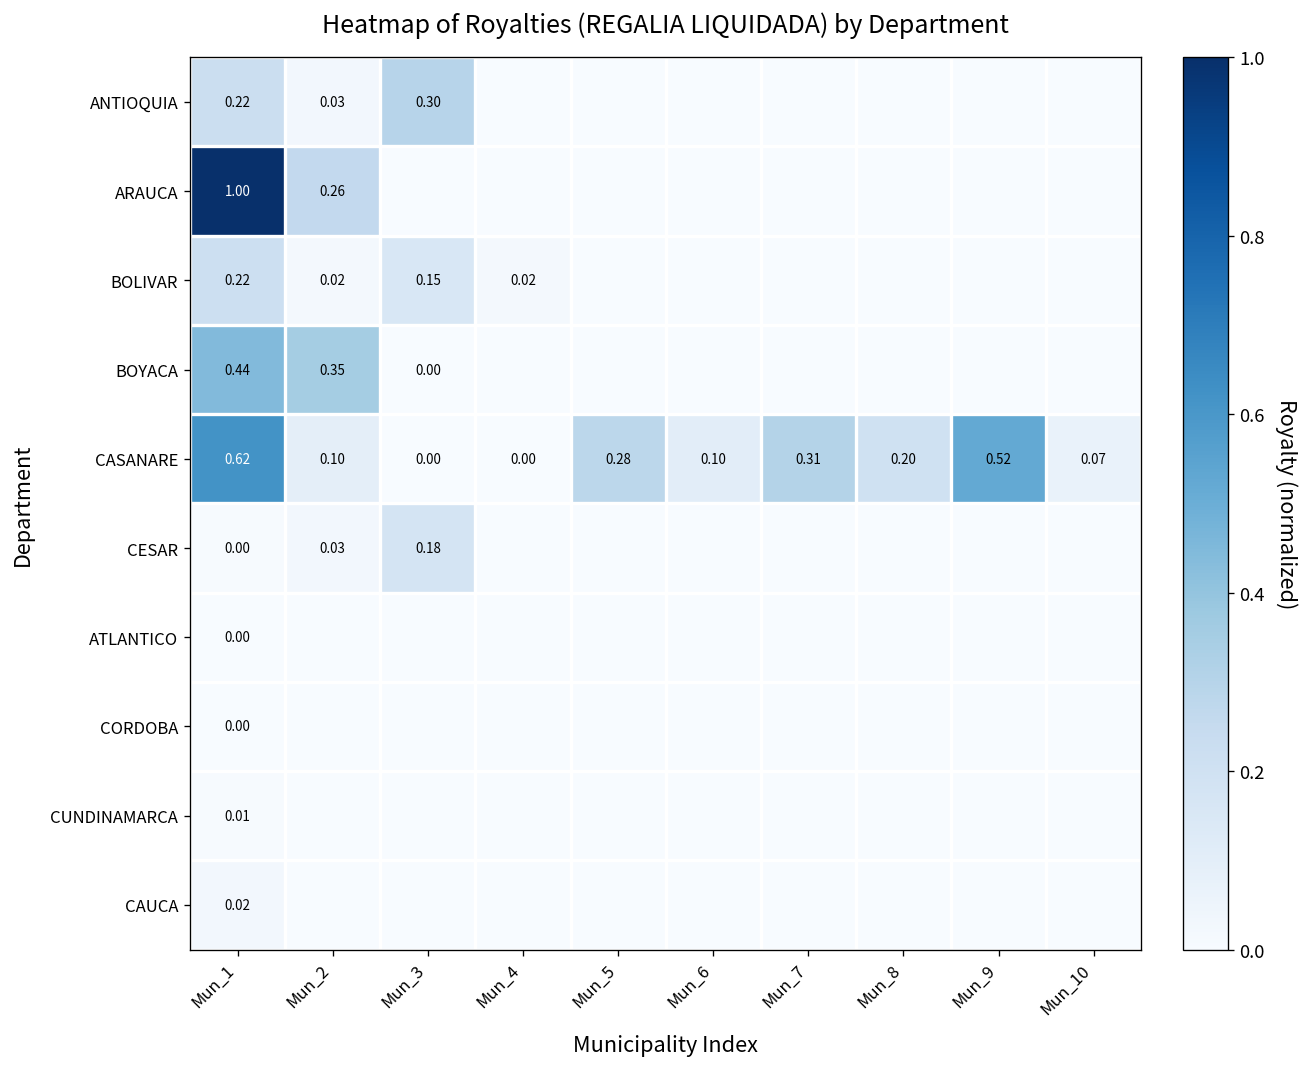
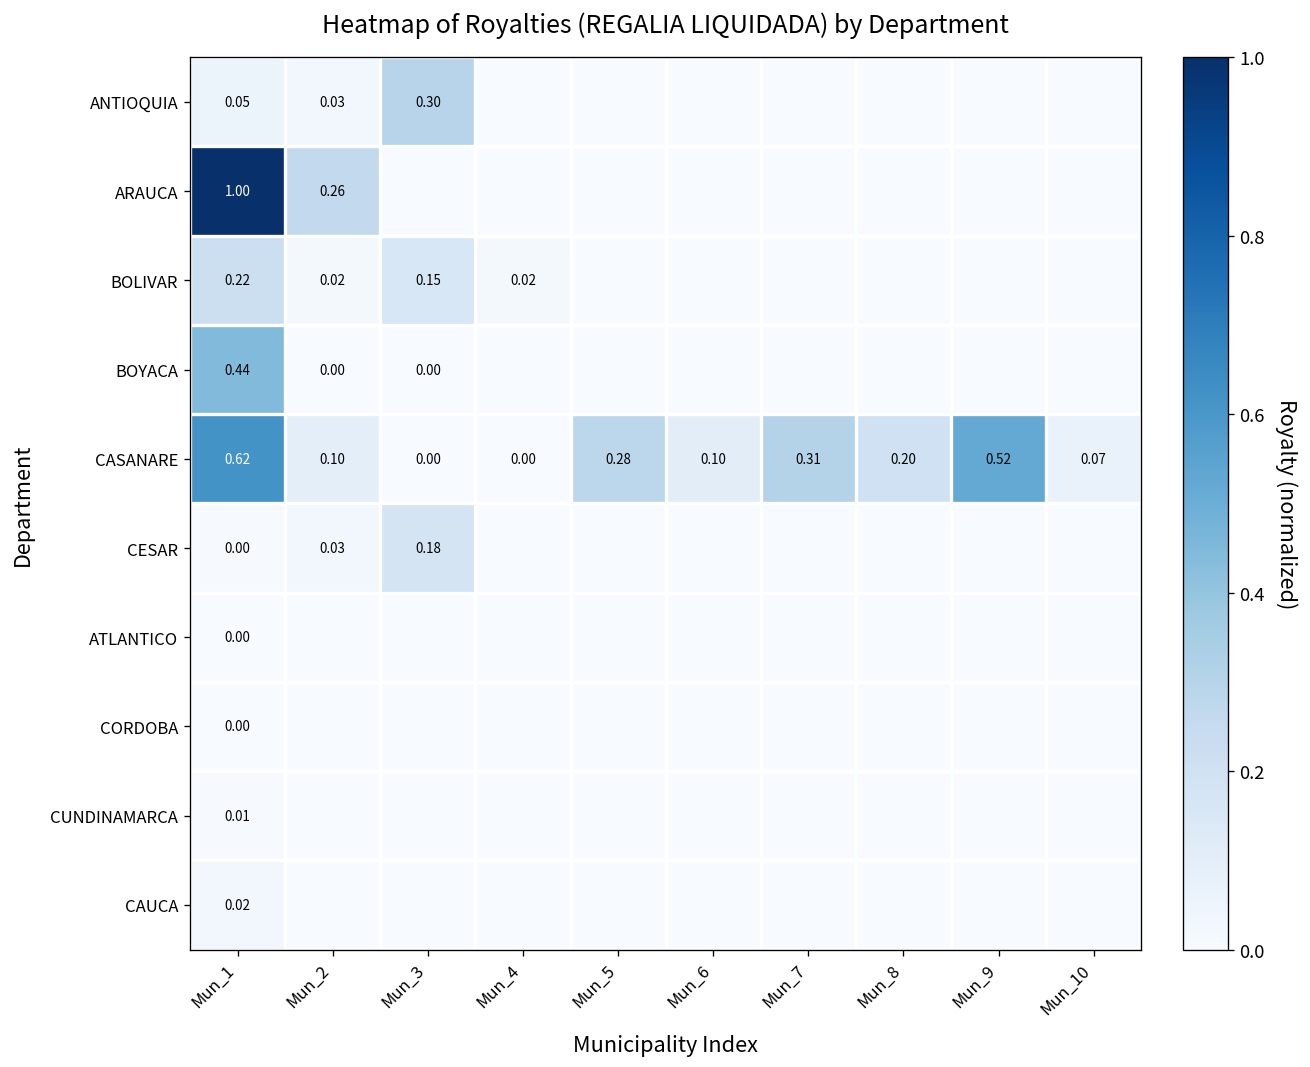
  {
    "ANTIOQUIA": {
-     "Mun_1": 0.22,
+     "Mun_1": 0.05,
      "Mun_2": 0.03,
      "Mun_3": 0.30
    },
    "ARAUCA": {
      "Mun_1": 1.00,
      "Mun_2": 0.26
    },
    "BOLIVAR": {
      "Mun_1": 0.22,
      "Mun_2": 0.02,
      "Mun_3": 0.15,
      "Mun_4": 0.02
    },
    "BOYACA": {
      "Mun_1": 0.44,
-     "Mun_2": 0.35,
+     "Mun_2": 0.00,
      "Mun_3": 0.00
    },
    "CASANARE": {
      "Mun_1": 0.62,
      "Mun_2": 0.10,
      "Mun_3": 0.00,
      "Mun_4": 0.00,
      "Mun_5": 0.28,
      "Mun_6": 0.10,
      "Mun_7": 0.31,
      "Mun_8": 0.20,
      "Mun_9": 0.52,
      "Mun_10": 0.07
    },
    "CESAR": {
      "Mun_1": 0.00,
      "Mun_2": 0.03,
      "Mun_3": 0.18
    },
    "ATLANTICO": {
      "Mun_1": 0.00
    },
    "CORDOBA": {
      "Mun_1": 0.00
    },
    "CUNDINAMARCA": {
      "Mun_1": 0.01
    },
    "CAUCA": {
      "Mun_1": 0.02
    }
  }
